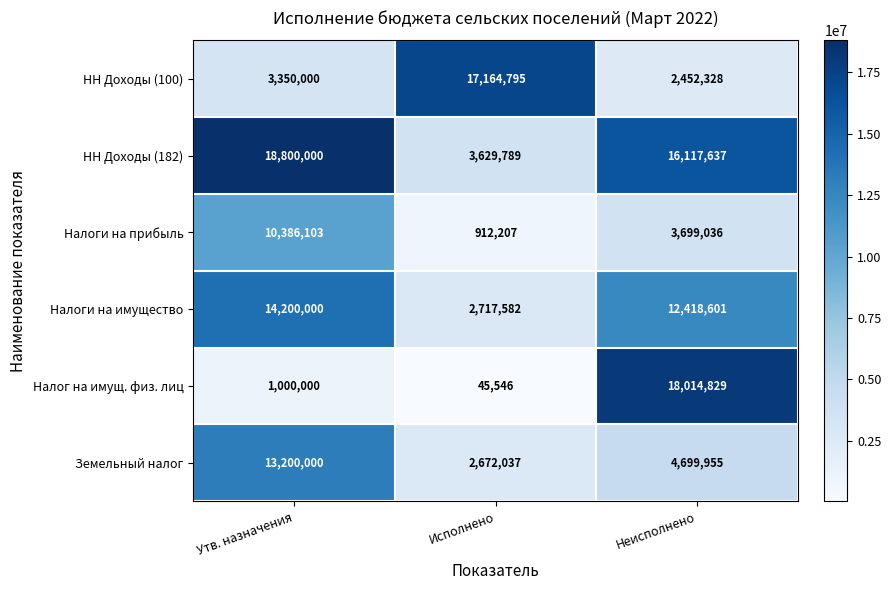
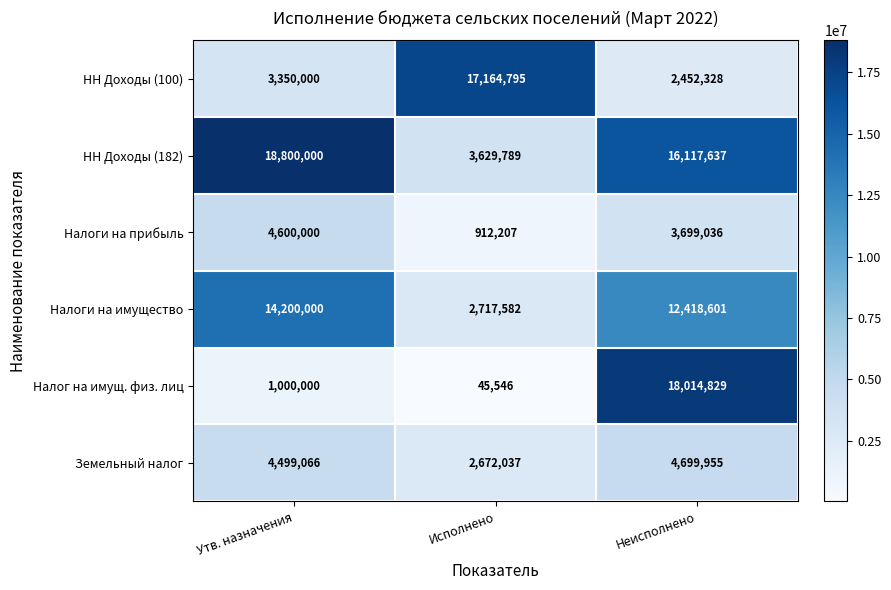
  {
    "НН Доходы (100)": {
      "Утв. назначения": "3,350,000",
      "Исполнено": "17,164,795",
      "Неисполнено": "2,452,328"
    },
    "НН Доходы (182)": {
      "Утв. назначения": "18,800,000",
      "Исполнено": "3,629,789",
      "Неисполнено": "16,117,637"
    },
    "Налоги на прибыль": {
-     "Утв. назначения": "10,386,103",
+     "Утв. назначения": "4,600,000",
      "Исполнено": "912,207",
      "Неисполнено": "3,699,036"
    },
    "Налоги на имущество": {
      "Утв. назначения": "14,200,000",
      "Исполнено": "2,717,582",
      "Неисполнено": "12,418,601"
    },
    "Налог на имущ. физ. лиц": {
      "Утв. назначения": "1,000,000",
      "Исполнено": "45,546",
      "Неисполнено": "18,014,829"
    },
    "Земельный налог": {
-     "Утв. назначения": "13,200,000",
+     "Утв. назначения": "4,499,066",
      "Исполнено": "2,672,037",
      "Неисполнено": "4,699,955"
    }
  }
